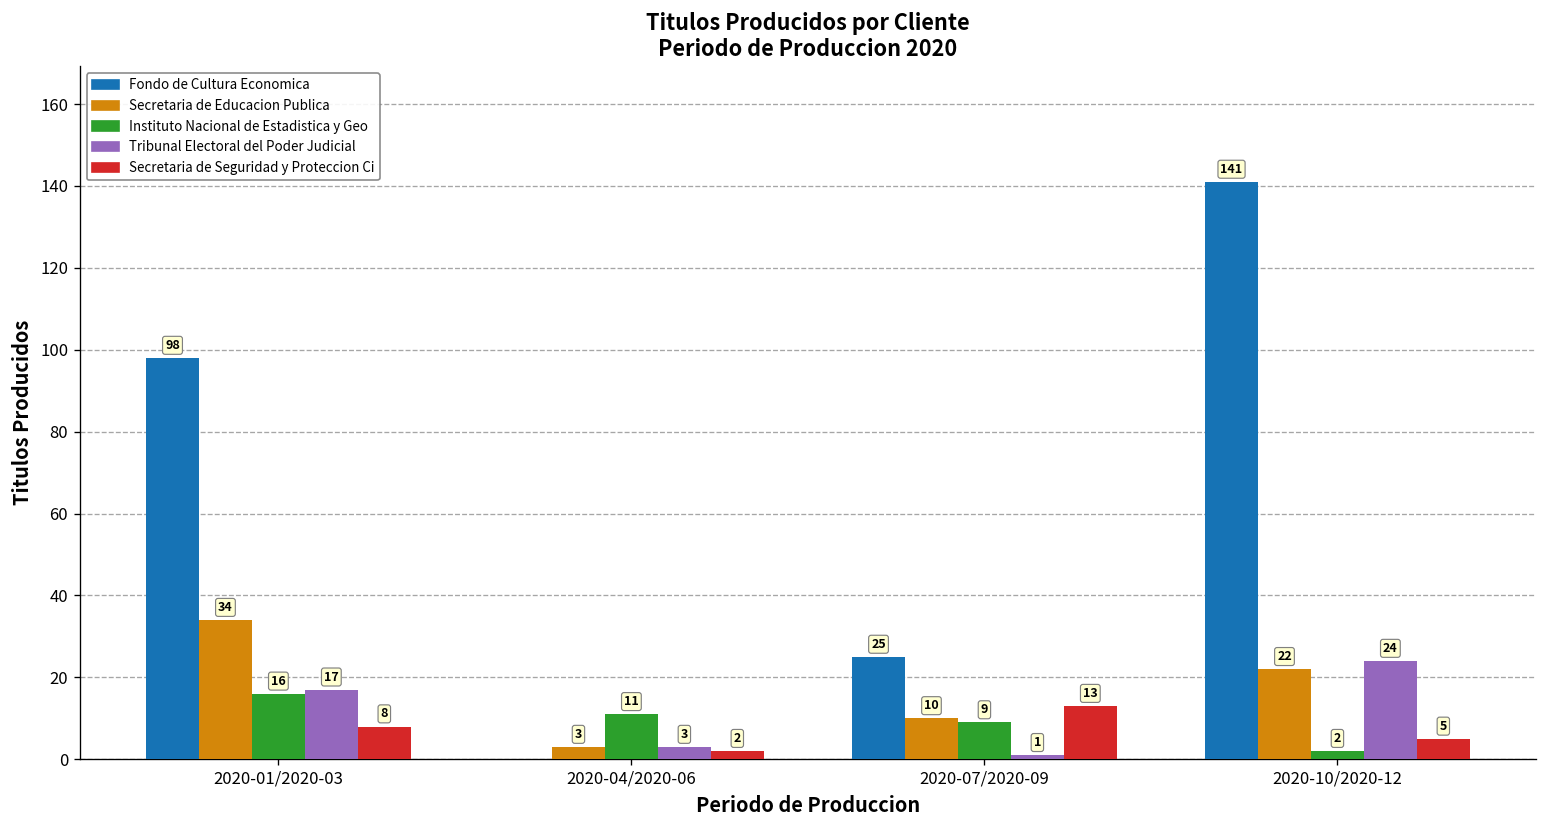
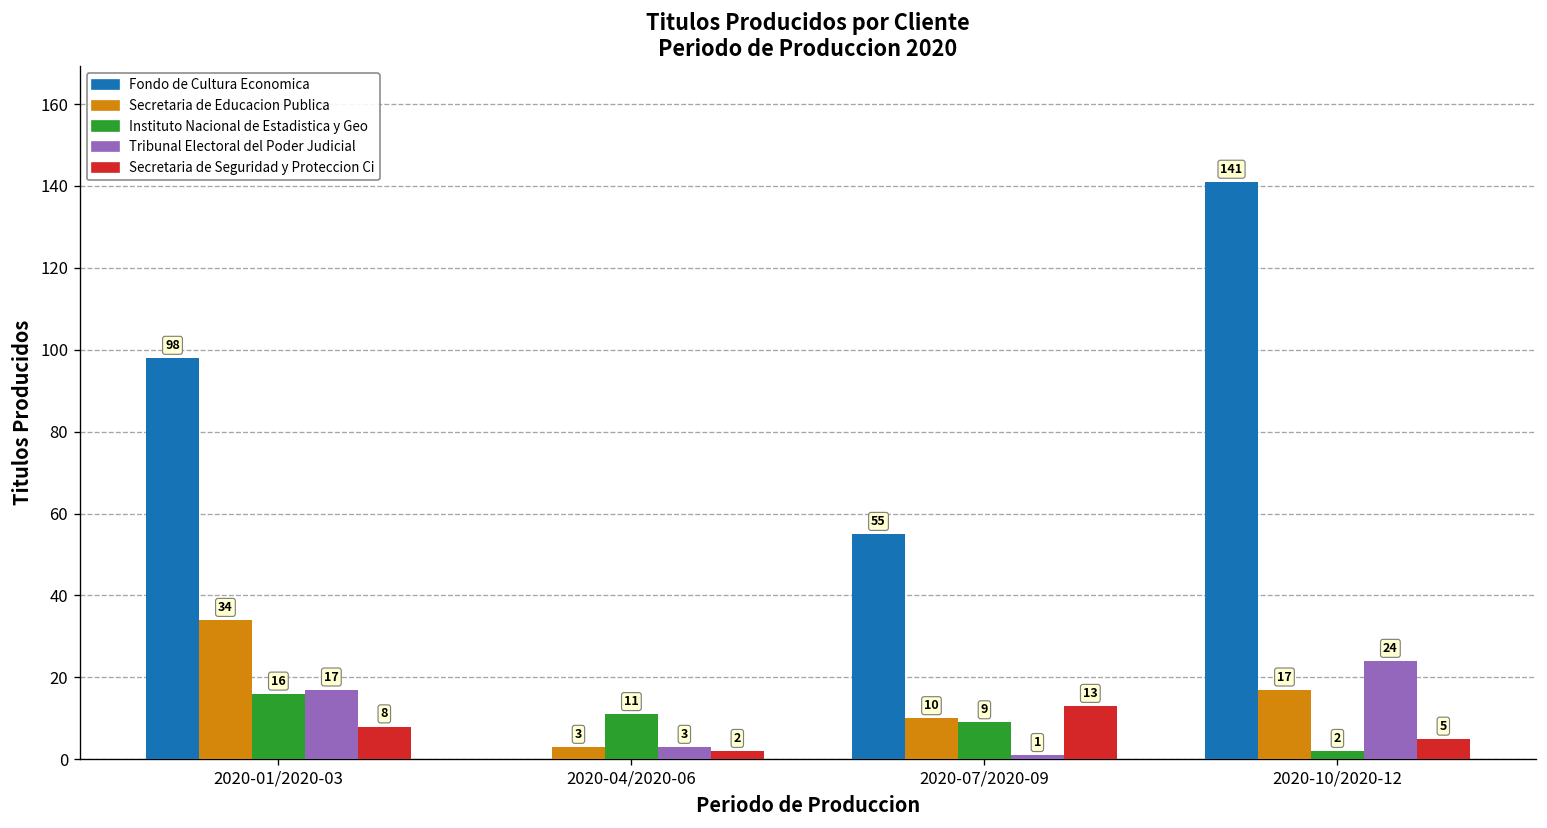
  {
    "Fondo de Cultura Economica": {
-     "2020-07/2020-09": 25
+     "2020-07/2020-09": 55
    },
    "Secretaria de Educacion Publica": {
-     "2020-10/2020-12": 22
+     "2020-10/2020-12": 17
    }
  }
